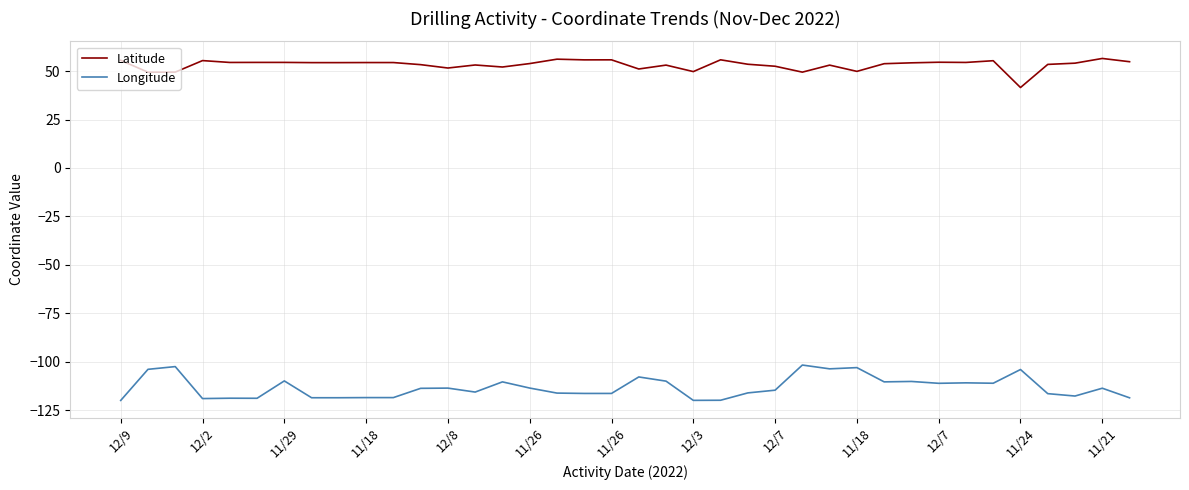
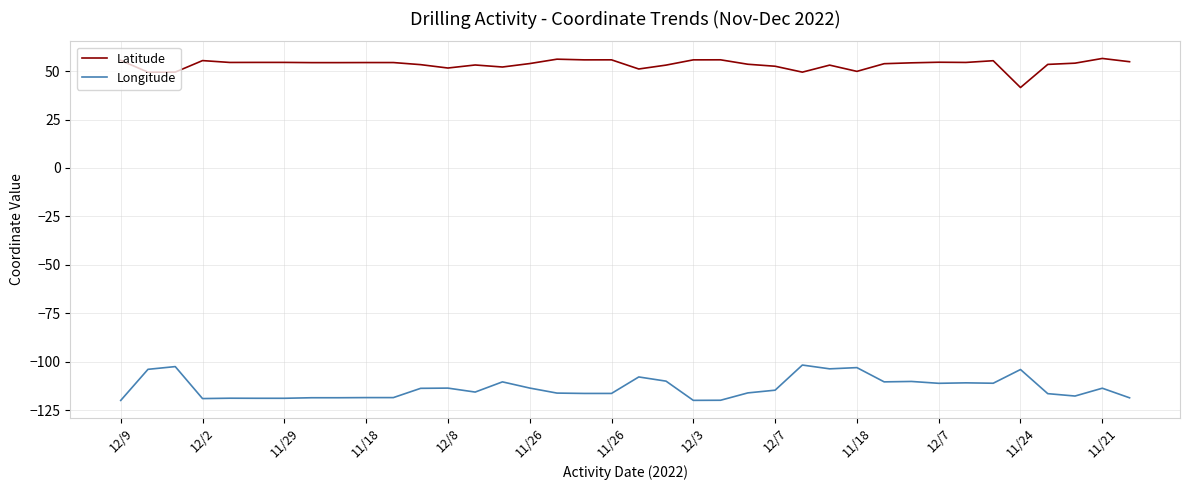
  {
    "Latitude": {
      "11/29": 54,
-     "12/3": 50,
+     "12/3": 56,
      "11/24": 42
    },
    "Longitude": {
-     "11/29": -110,
+     "11/29": -119,
      "12/3": -120,
      "11/24": -104
    }
  }
